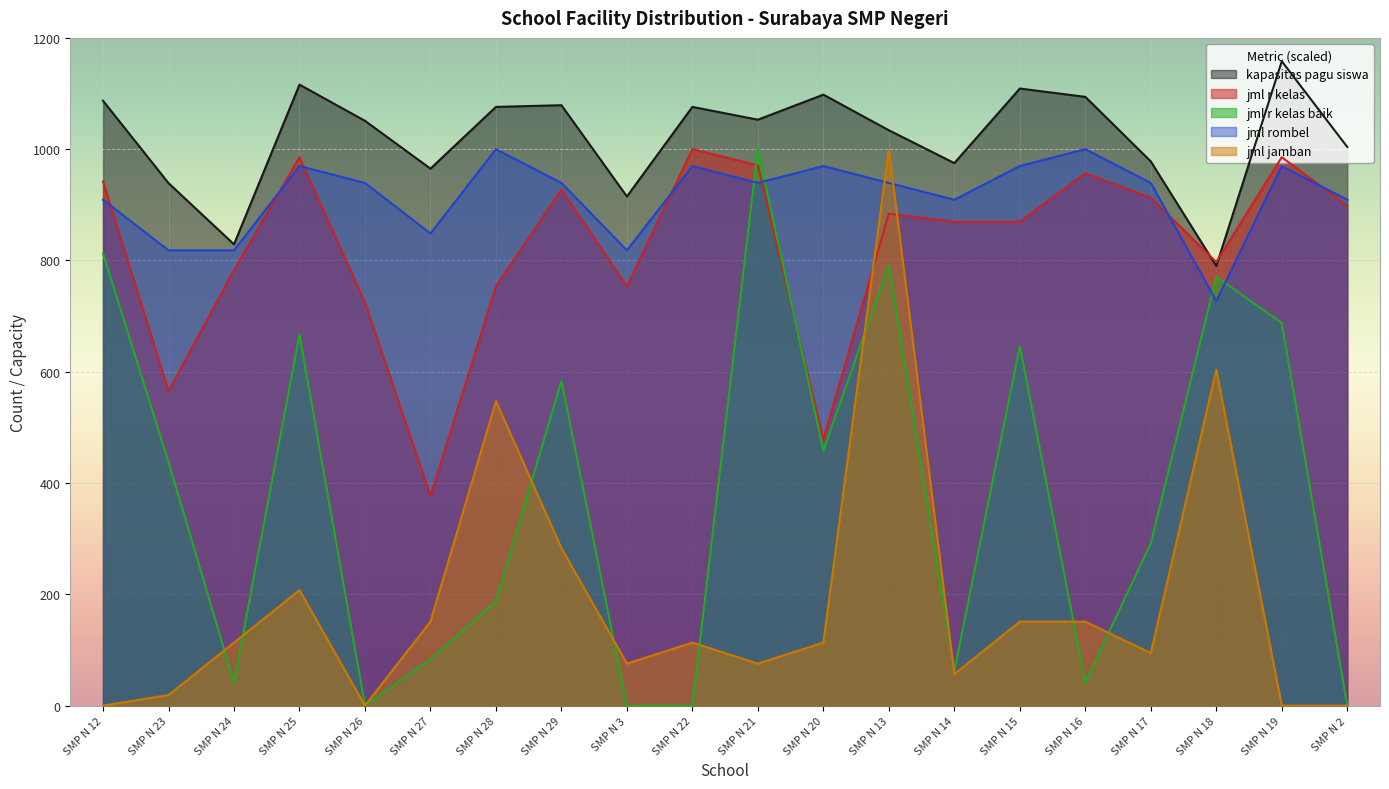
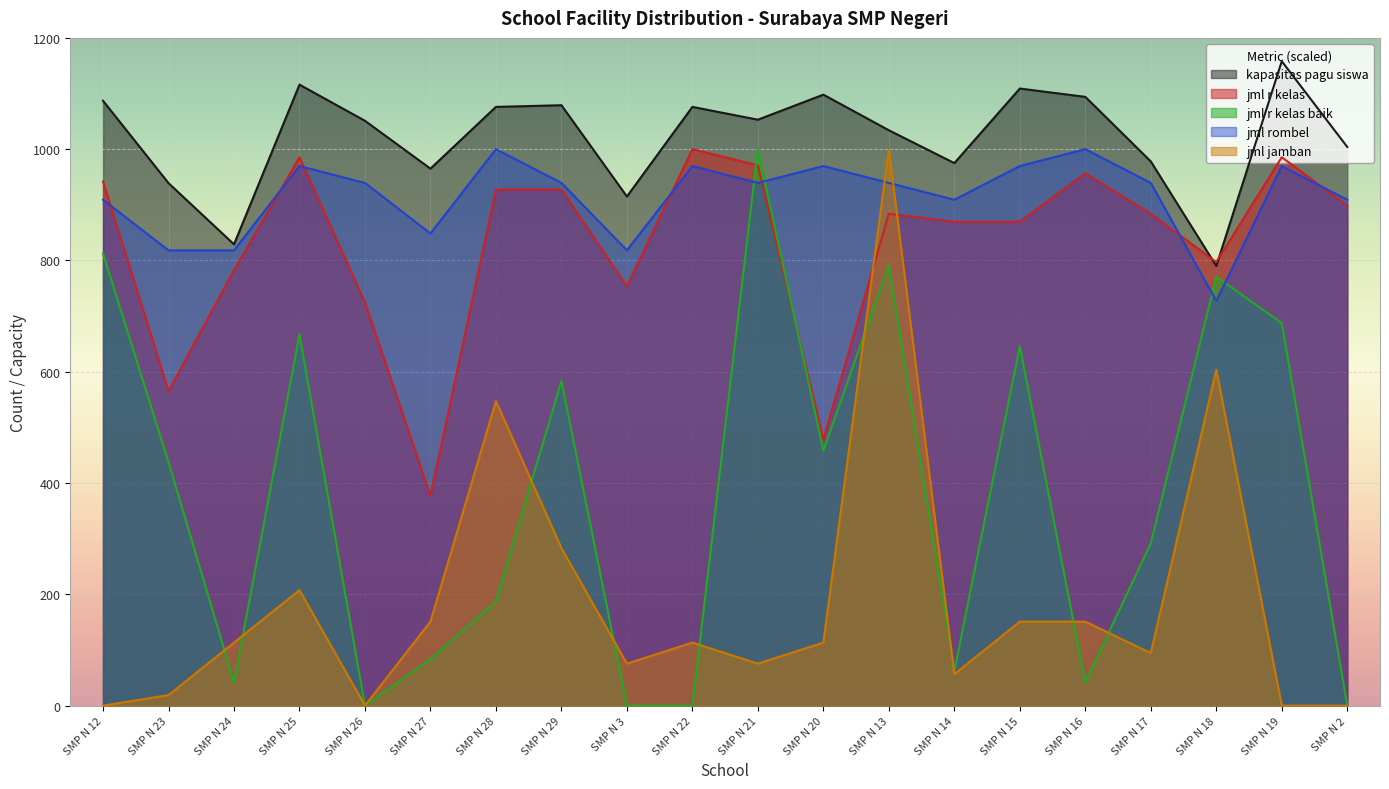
  {
    "kapasitas pagu siswa": {
      "SMP N 12": 1090,
      "SMP N 23": 940,
      "SMP N 24": 830,
      "SMP N 25": 1120,
      "SMP N 26": 1050,
      "SMP N 27": 970,
      "SMP N 28": 1080,
      "SMP N 29": 1080,
      "SMP N 3": 920,
      "SMP N 22": 1080,
      "SMP N 21": 1050,
      "SMP N 20": 1100,
      "SMP N 13": 1030,
      "SMP N 14": 980,
      "SMP N 15": 1110,
      "SMP N 16": 1090,
      "SMP N 17": 980,
      "SMP N 18": 790
    },
    "jml r kelas": {
      "SMP N 12": 940,
      "SMP N 23": 570,
      "SMP N 24": 780,
      "SMP N 25": 990,
      "SMP N 26": 720,
      "SMP N 27": 380,
-     "SMP N 28": 750,
+     "SMP N 28": 930,
      "SMP N 29": 930,
      "SMP N 3": 750,
      "SMP N 22": 1000,
      "SMP N 21": 970,
      "SMP N 20": 480,
      "SMP N 13": 880,
      "SMP N 14": 870,
      "SMP N 15": 870,
      "SMP N 16": 960,
-     "SMP N 17": 910,
+     "SMP N 17": 880,
      "SMP N 18": 800,
      "SMP N 2": 900
    },
    "jml r kelas baik": {
      "SMP N 12": 810,
      "SMP N 23": 440,
      "SMP N 24": 40,
      "SMP N 25": 670,
      "SMP N 27": 80,
      "SMP N 28": 190,
      "SMP N 29": 580,
      "SMP N 3": 0,
      "SMP N 22": 0,
      "SMP N 21": 1000,
      "SMP N 20": 460,
      "SMP N 13": 790,
      "SMP N 14": 60,
      "SMP N 15": 650,
      "SMP N 16": 40,
      "SMP N 17": 290,
      "SMP N 18": 770,
      "SMP N 19": 690
    },
    "jml rombel": {
      "SMP N 12": 910,
      "SMP N 23": 820,
      "SMP N 24": 820,
      "SMP N 25": 970,
      "SMP N 26": 940,
      "SMP N 27": 850,
      "SMP N 28": 1000,
      "SMP N 29": 940,
      "SMP N 3": 820,
      "SMP N 22": 970,
      "SMP N 21": 940,
      "SMP N 20": 970,
      "SMP N 13": 940,
      "SMP N 14": 910,
      "SMP N 15": 970,
      "SMP N 16": 1000,
      "SMP N 17": 940,
      "SMP N 18": 730,
      "SMP N 19": 970,
      "SMP N 2": 910
    },
    "jml jamban": {
      "SMP N 12": 0,
      "SMP N 23": 20,
      "SMP N 24": 110,
      "SMP N 25": 210,
      "SMP N 27": 150,
      "SMP N 28": 550,
      "SMP N 29": 280,
      "SMP N 3": 80,
      "SMP N 22": 110,
      "SMP N 21": 80,
      "SMP N 20": 110,
      "SMP N 13": 1000,
      "SMP N 14": 60,
      "SMP N 15": 150,
      "SMP N 16": 150,
      "SMP N 17": 90,
      "SMP N 18": 600,
      "SMP N 19": 0
    }
  }
